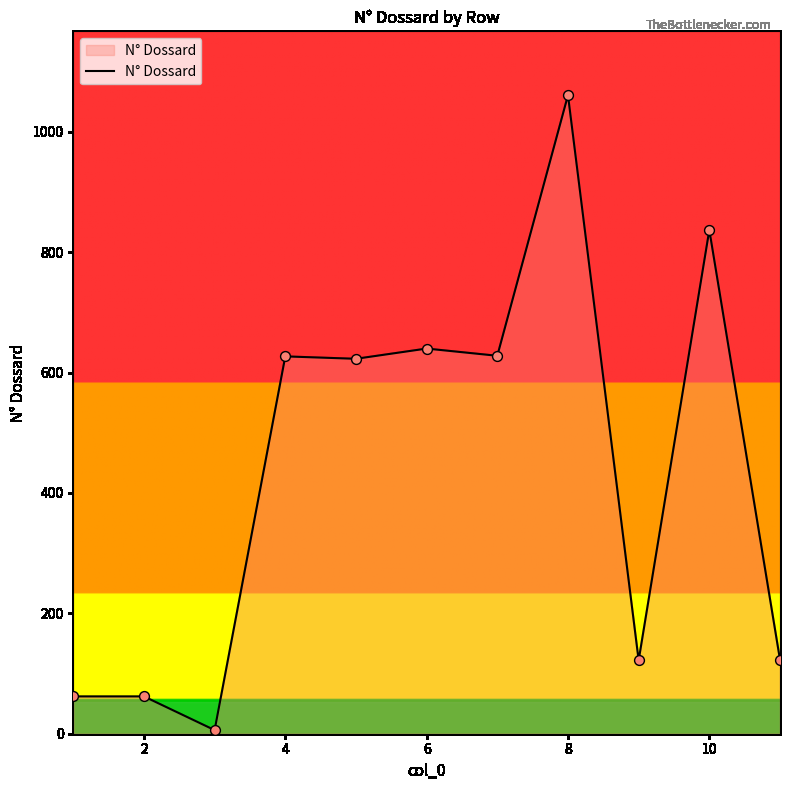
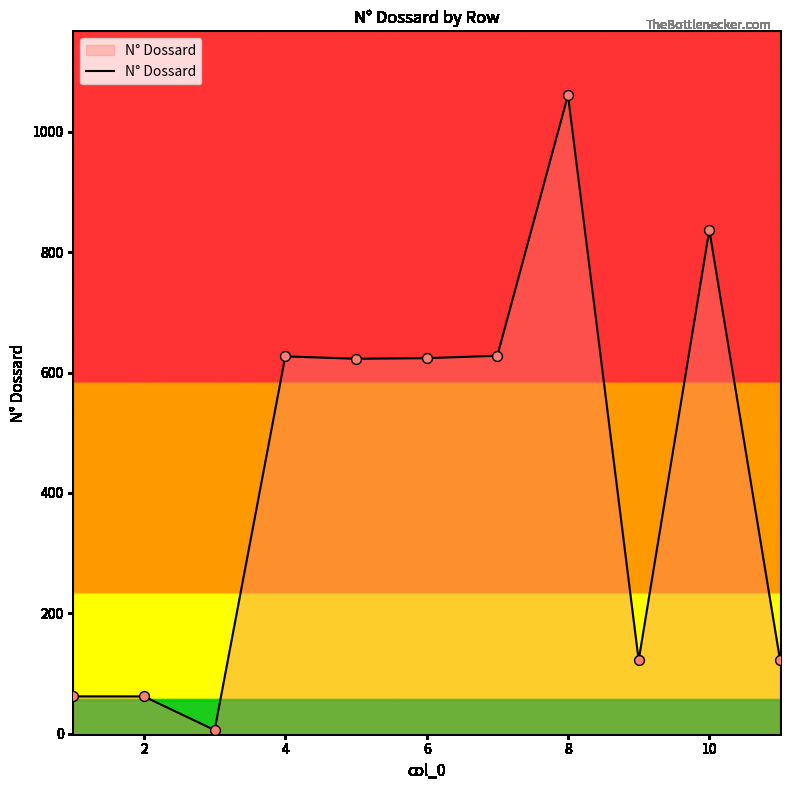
  {
    "2": 60,
    "4": 630,
-   "6": 640,
+   "6": 620,
    "8": 1060,
    "10": 840
  }
